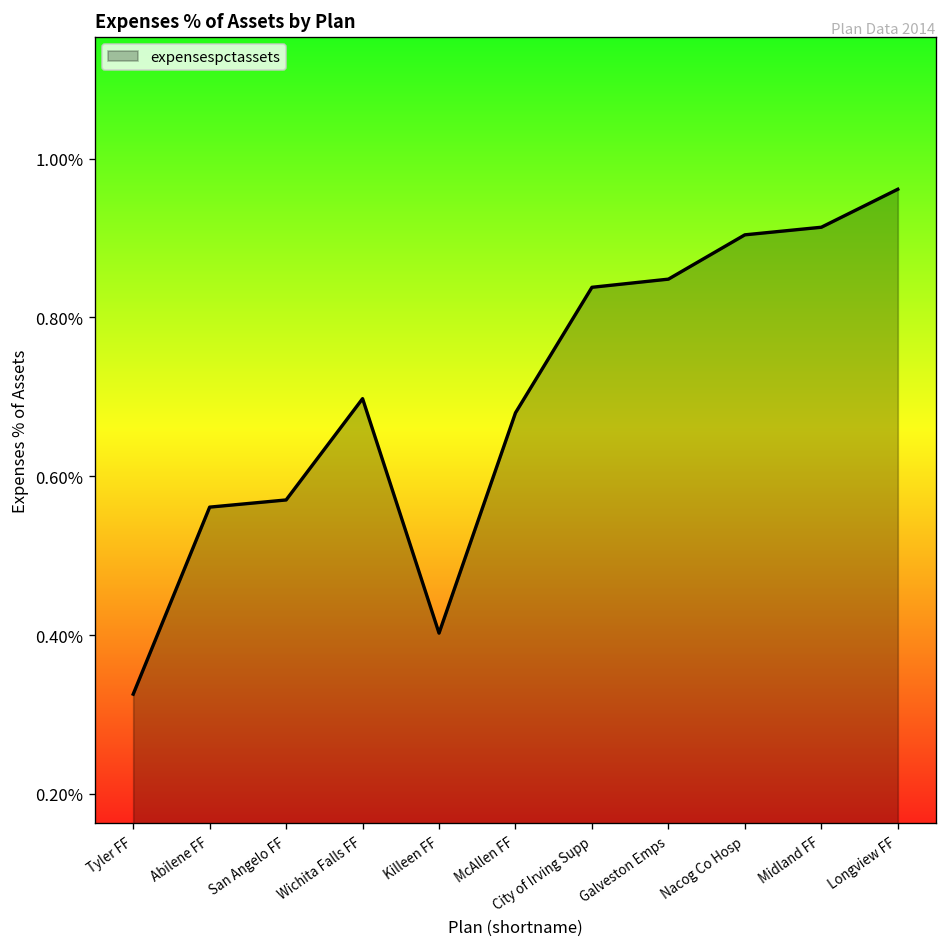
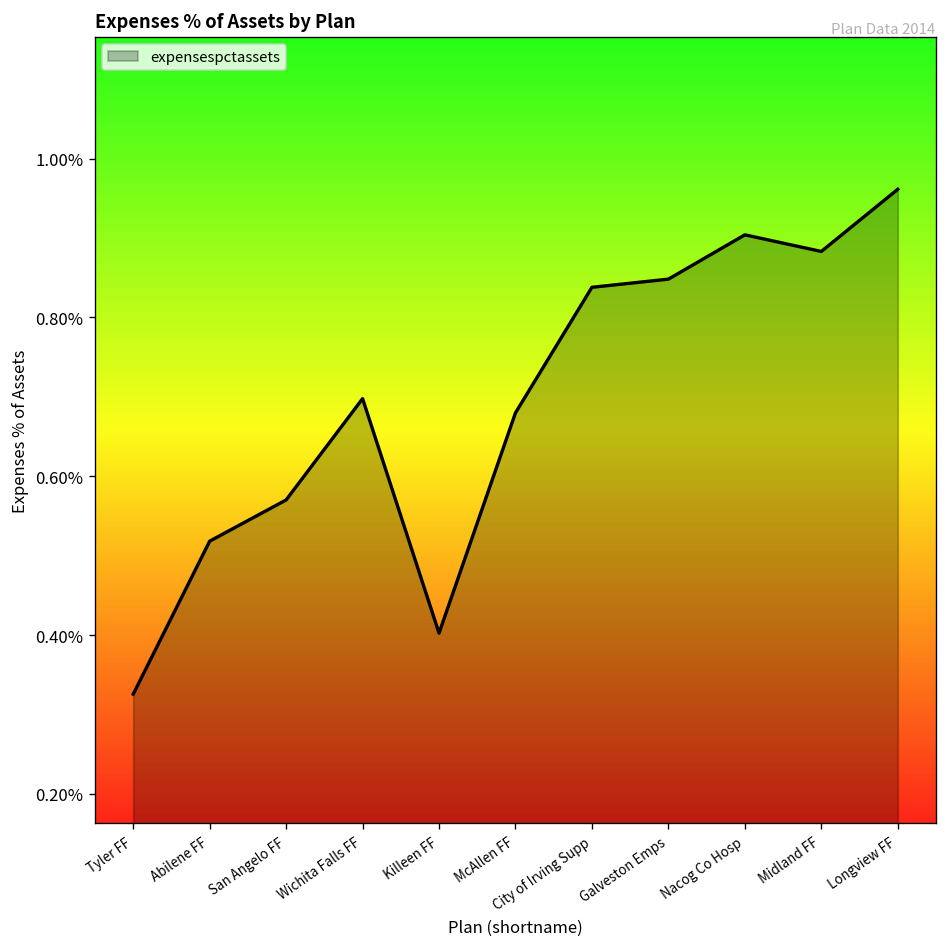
  {
    "Tyler FF": "0.33%",
-   "Abilene FF": "0.56%",
+   "Abilene FF": "0.52%",
    "San Angelo FF": "0.57%",
    "Wichita Falls FF": "0.70%",
    "Killeen FF": "0.40%",
    "McAllen FF": "0.68%",
    "City of Irving Supp": "0.84%",
    "Galveston Emps": "0.85%",
    "Nacog Co Hosp": "0.90%",
-   "Midland FF": "0.91%",
+   "Midland FF": "0.88%",
    "Longview FF": "0.96%"
  }
